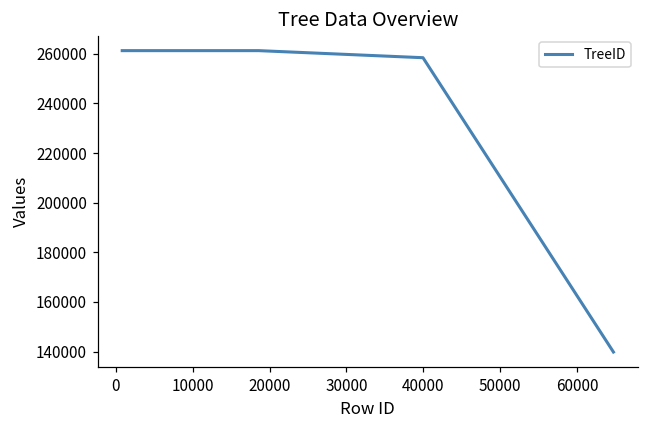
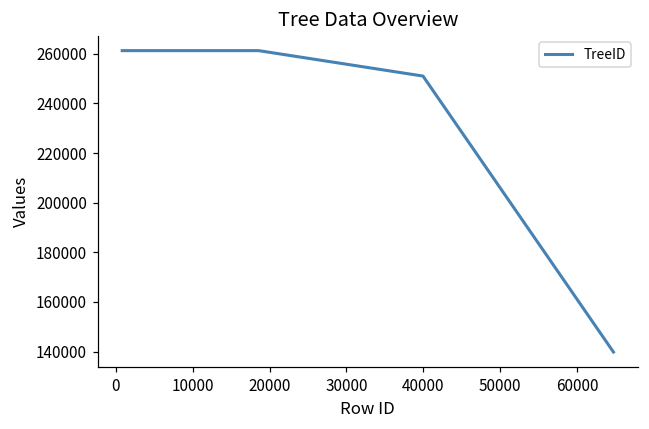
  {
-   "40000": 258000
+   "40000": 251000
  }
